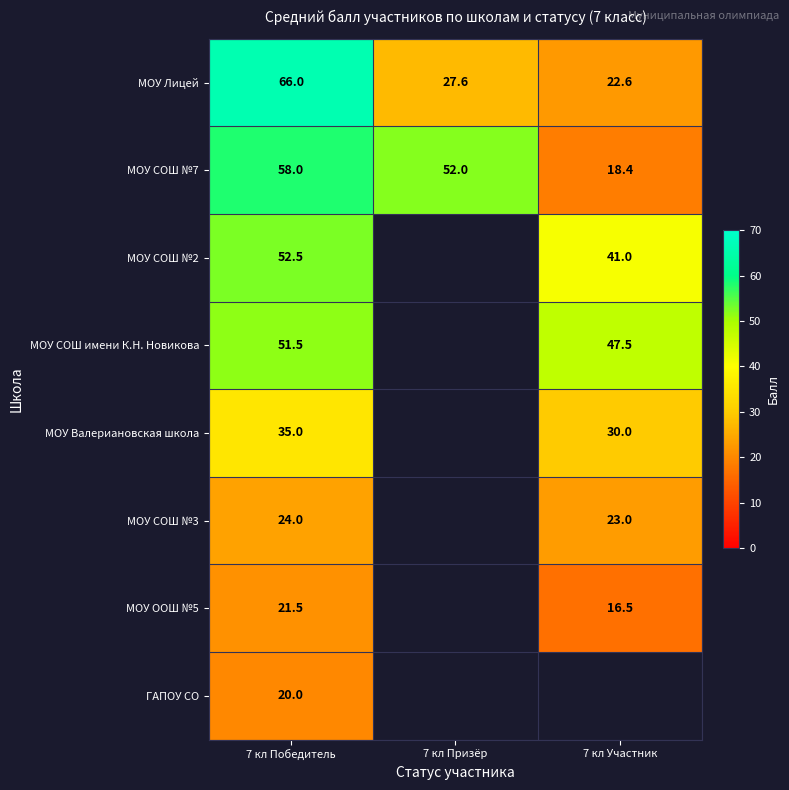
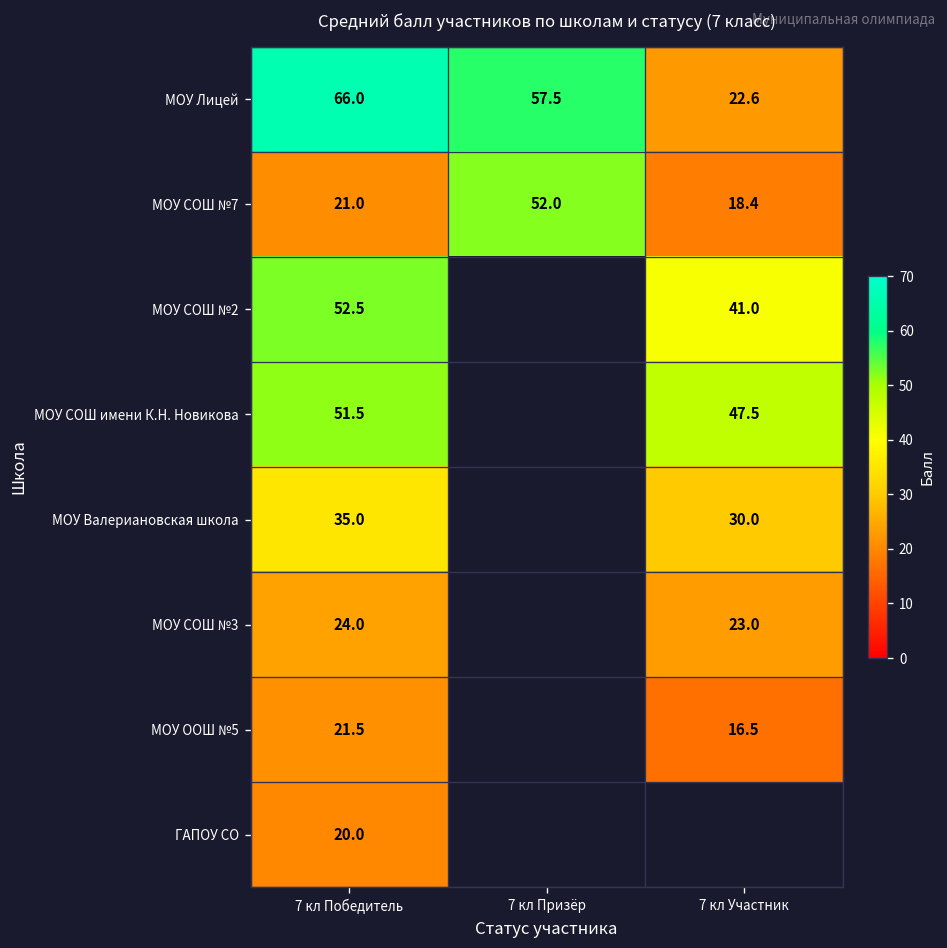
  {
    "МОУ Лицей": {
      "7 кл Победитель": 66.0,
-     "7 кл Призёр": 27.6,
+     "7 кл Призёр": 57.5,
      "7 кл Участник": 22.6
    },
    "МОУ СОШ №7": {
-     "7 кл Победитель": 58.0,
+     "7 кл Победитель": 21.0,
      "7 кл Призёр": 52.0,
      "7 кл Участник": 18.4
    },
    "МОУ СОШ №2": {
      "7 кл Победитель": 52.5,
      "7 кл Участник": 41.0
    },
    "МОУ СОШ имени К.Н. Новикова": {
      "7 кл Победитель": 51.5,
      "7 кл Участник": 47.5
    },
    "МОУ Валериановская школа": {
      "7 кл Победитель": 35.0,
      "7 кл Участник": 30.0
    },
    "МОУ СОШ №3": {
      "7 кл Победитель": 24.0,
      "7 кл Участник": 23.0
    },
    "МОУ ООШ №5": {
      "7 кл Победитель": 21.5,
      "7 кл Участник": 16.5
    },
    "ГАПОУ СО": {
      "7 кл Победитель": 20.0
    }
  }
